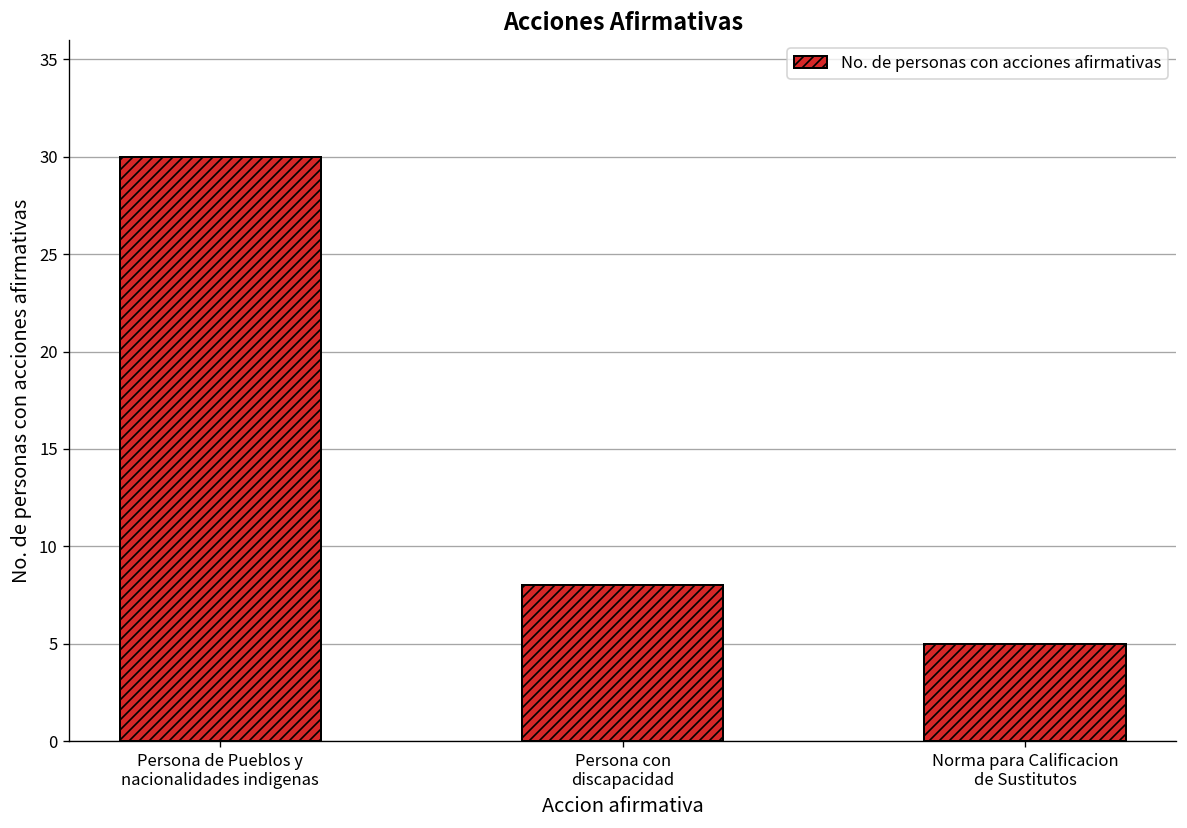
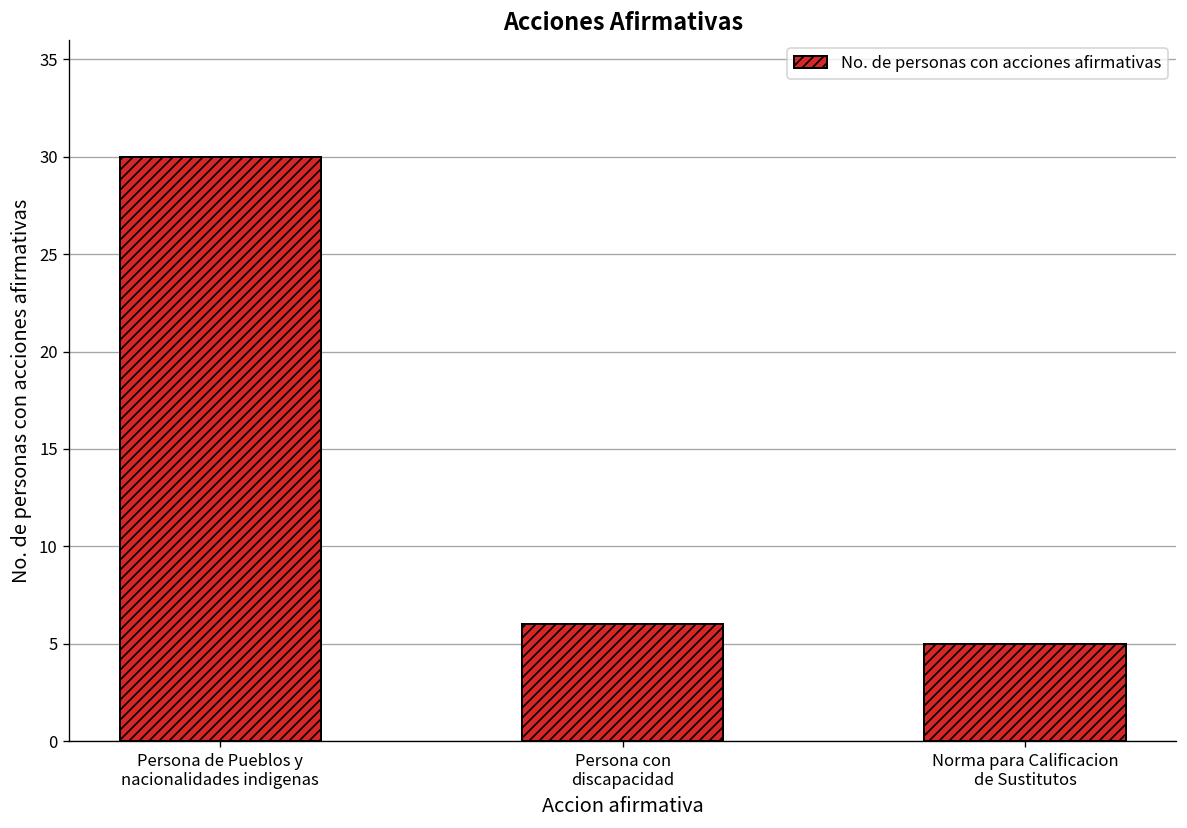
  {
    "Persona de Pueblos y nacionalidades indigenas": 30,
-   "Persona con discapacidad": 8,
+   "Persona con discapacidad": 6,
    "Norma para Calificacion de Sustitutos": 5
  }
